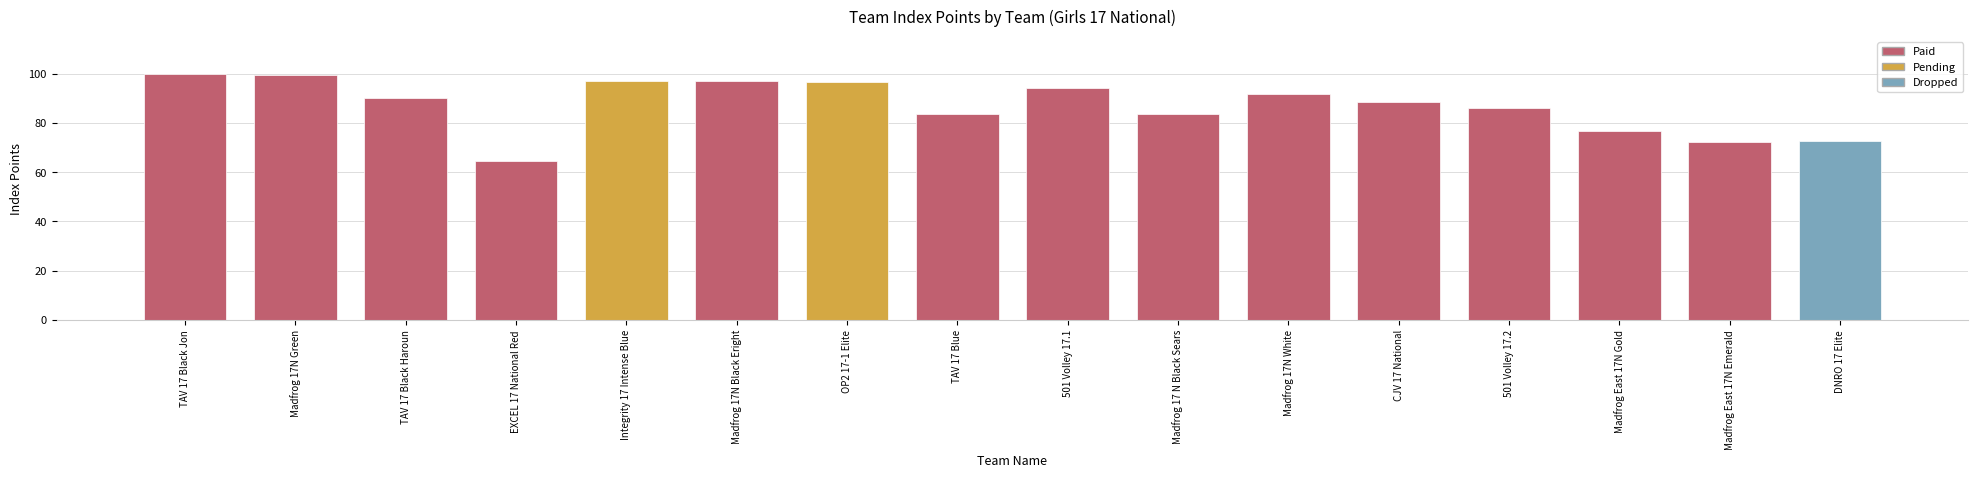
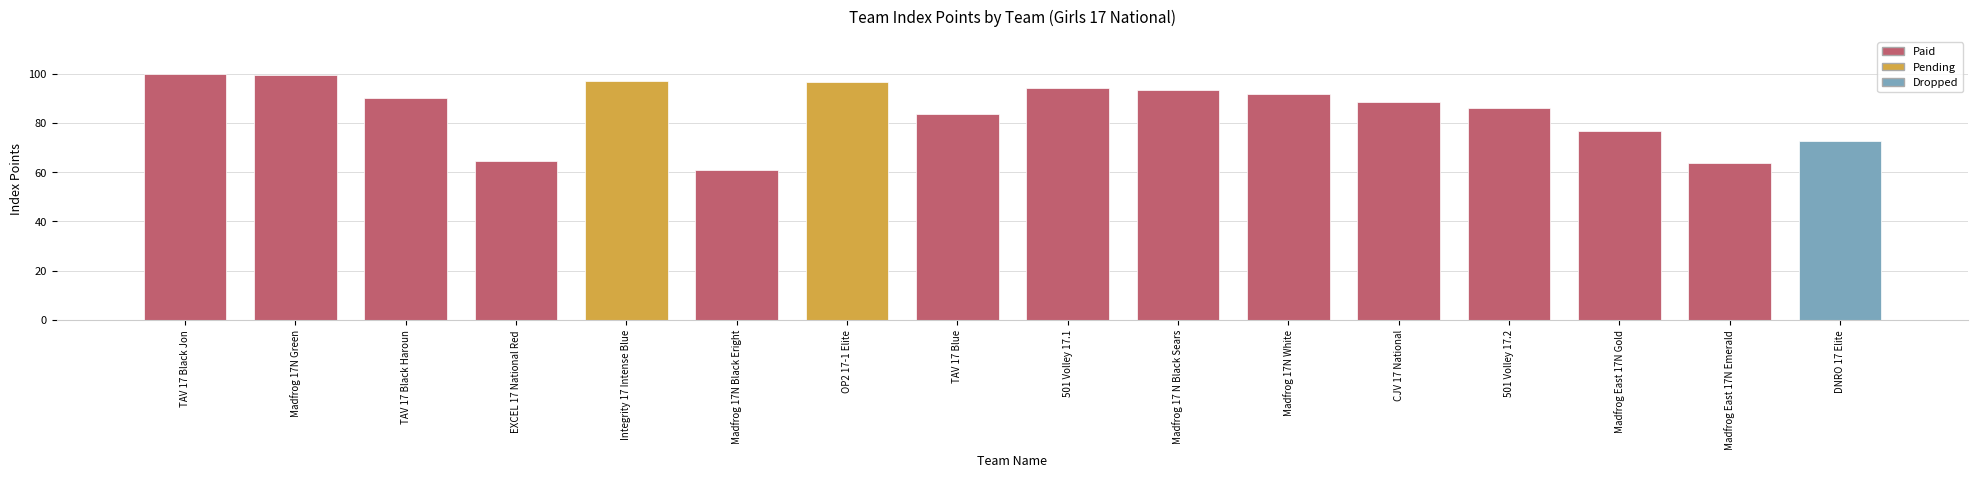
  {
    "TAV 17 Black Jon": 100,
    "Madfrog 17N Green": 99,
    "TAV 17 Black Haroun": 90,
    "EXCEL 17 National Red": 65,
    "Integrity 17 Intense Blue": 97,
-   "Madfrog 17N Black Eright": 97,
+   "Madfrog 17N Black Eright": 61,
    "OP2 17-1 Elite": 97,
    "TAV 17 Blue": 84,
    "501 Volley 17.1": 94,
-   "Madfrog 17 N Black Sears": 84,
+   "Madfrog 17 N Black Sears": 93,
    "Madfrog 17N White": 92,
    "CJV 17 National": 89,
    "501 Volley 17.2": 86,
    "Madfrog East 17N Gold": 77,
-   "Madfrog East 17N Emerald": 72,
+   "Madfrog East 17N Emerald": 64,
    "DNRO 17 Elite": 73
  }
